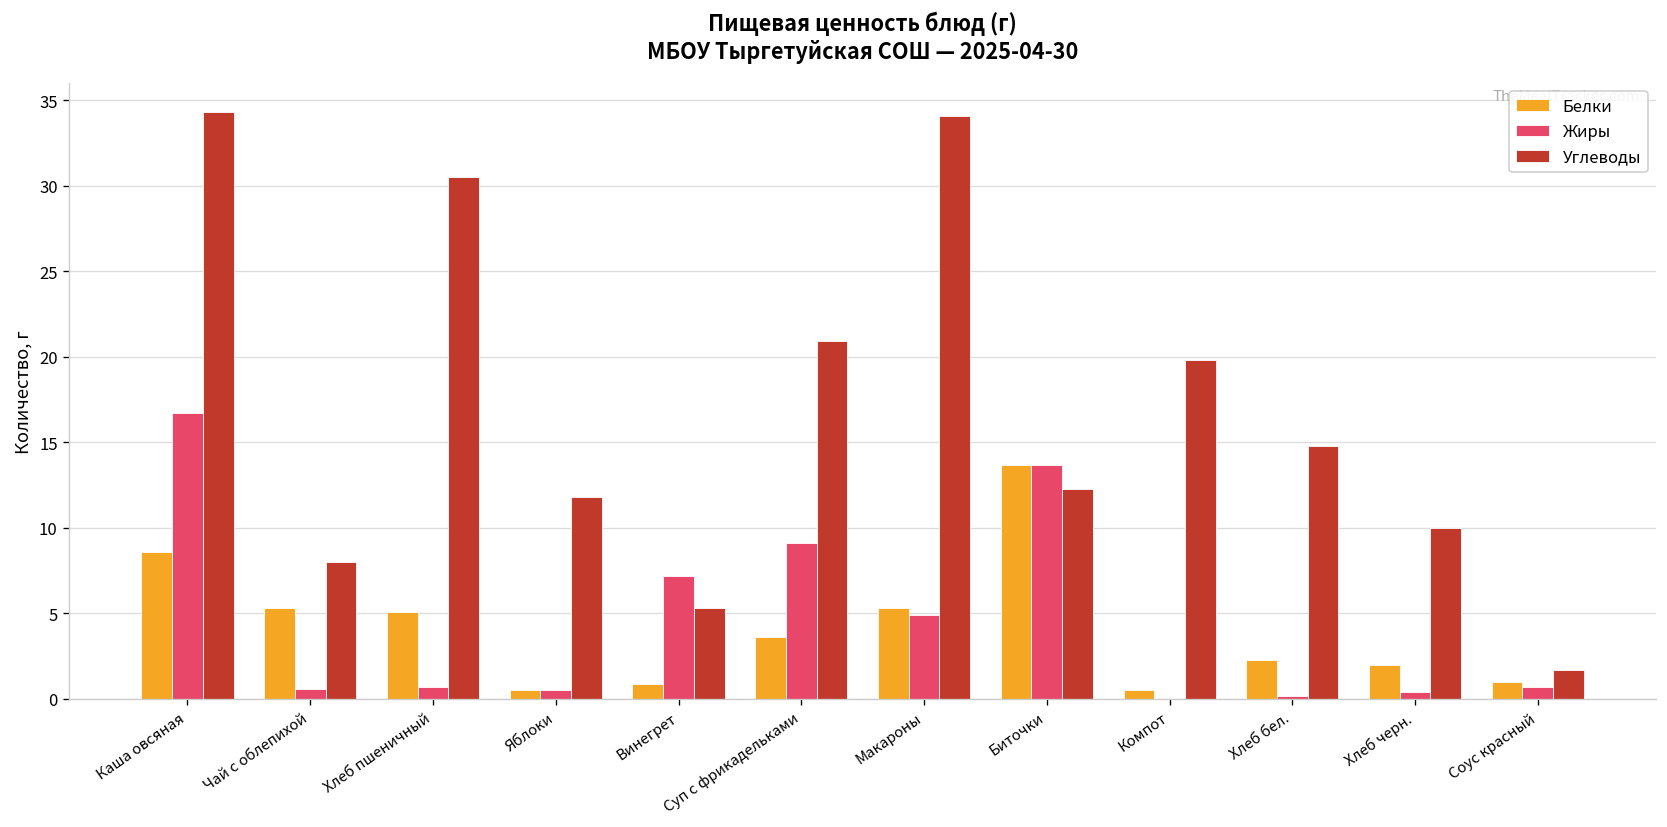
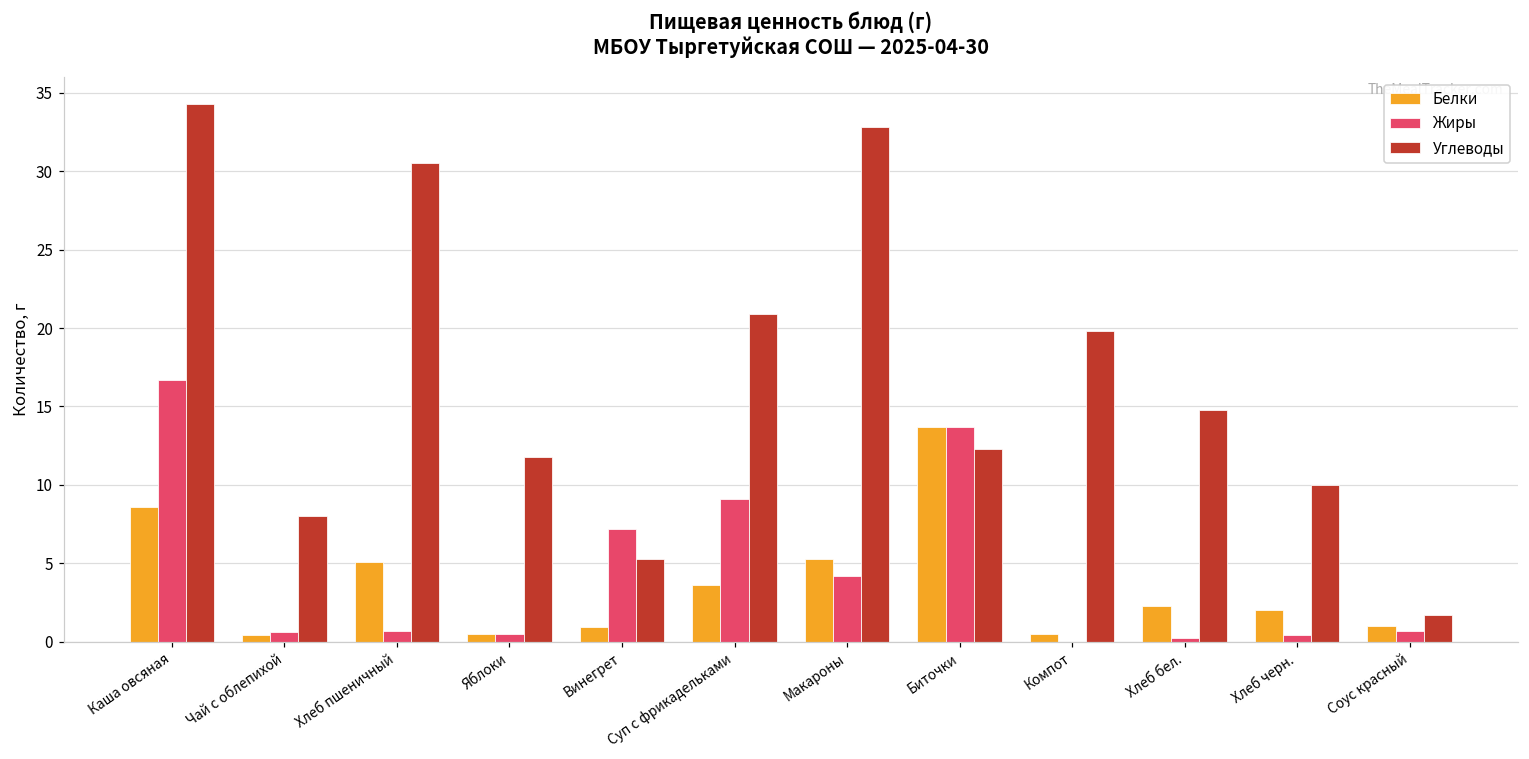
  {
    "Белки": {
      "Каша овсяная": 8.6,
-     "Чай с облепихой": 5.3,
+     "Чай с облепихой": 0.4,
      "Хлеб пшеничный": 5.1,
      "Яблоки": 0.5,
      "Винегрет": 0.9,
      "Суп с фрикадельками": 3.6,
      "Макароны": 5.3,
      "Биточки": 13.7,
      "Компот": 0.5,
      "Хлеб бел.": 2.3,
      "Хлеб черн.": 2.0,
      "Соус красный": 1.0
    },
    "Жиры": {
      "Каша овсяная": 16.7,
      "Чай с облепихой": 0.6,
      "Хлеб пшеничный": 0.7,
      "Яблоки": 0.5,
      "Винегрет": 7.2,
      "Суп с фрикадельками": 9.1,
-     "Макароны": 4.9,
+     "Макароны": 4.2,
      "Биточки": 13.7,
      "Компот": 0.0,
      "Хлеб бел.": 0.2,
      "Хлеб черн.": 0.4,
      "Соус красный": 0.7
    },
    "Углеводы": {
      "Каша овсяная": 34.3,
      "Чай с облепихой": 8.0,
      "Хлеб пшеничный": 30.5,
      "Яблоки": 11.8,
      "Винегрет": 5.3,
      "Суп с фрикадельками": 20.9,
-     "Макароны": 34.1,
+     "Макароны": 32.8,
      "Биточки": 12.3,
      "Компот": 19.8,
      "Хлеб бел.": 14.8,
      "Хлеб черн.": 10.0,
      "Соус красный": 1.7
    }
  }
